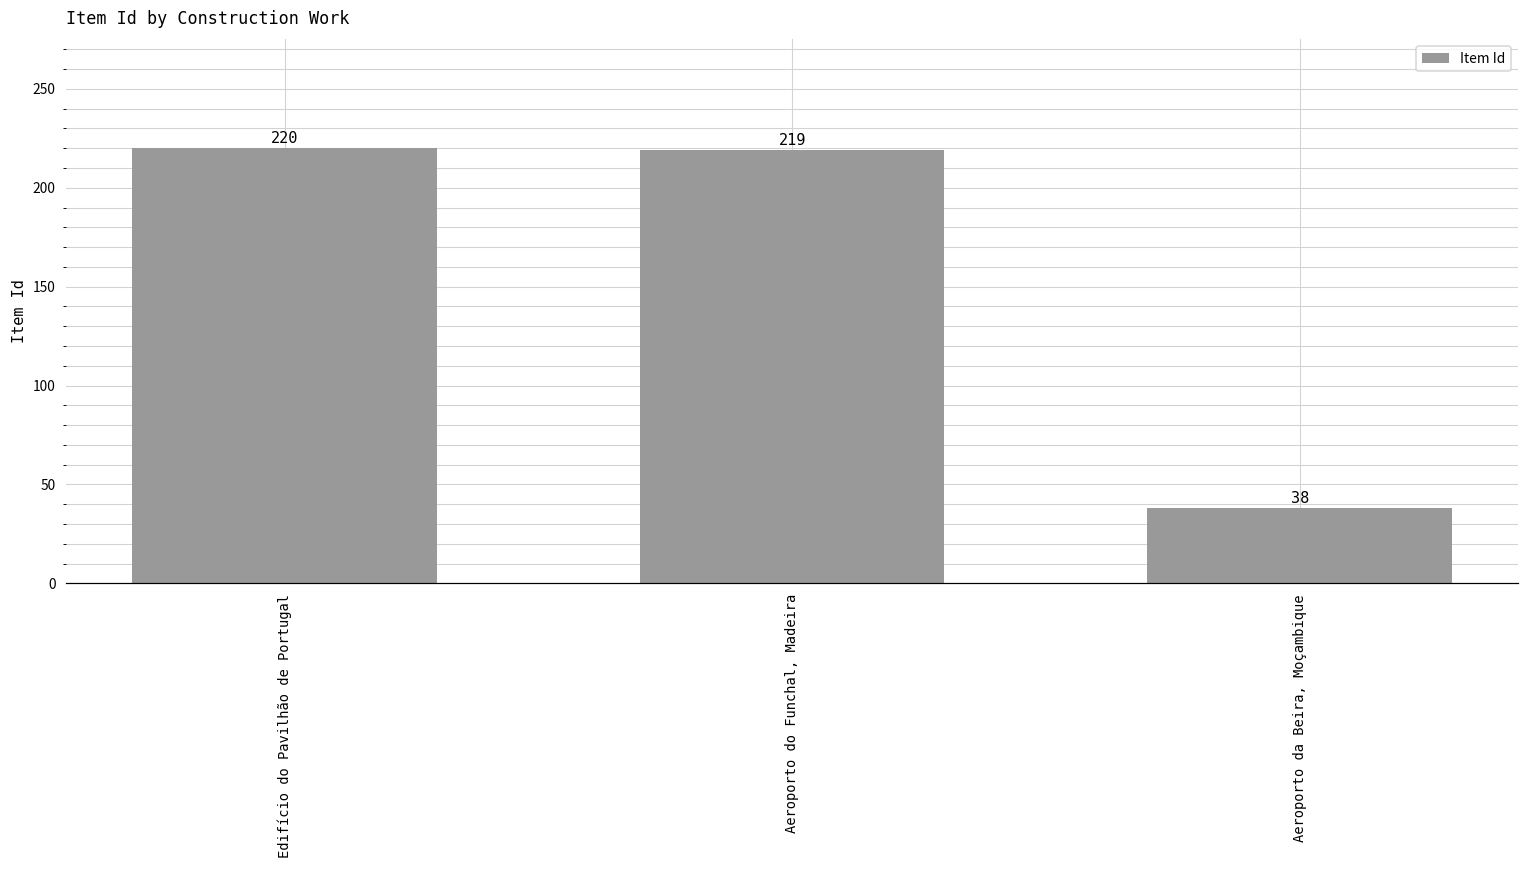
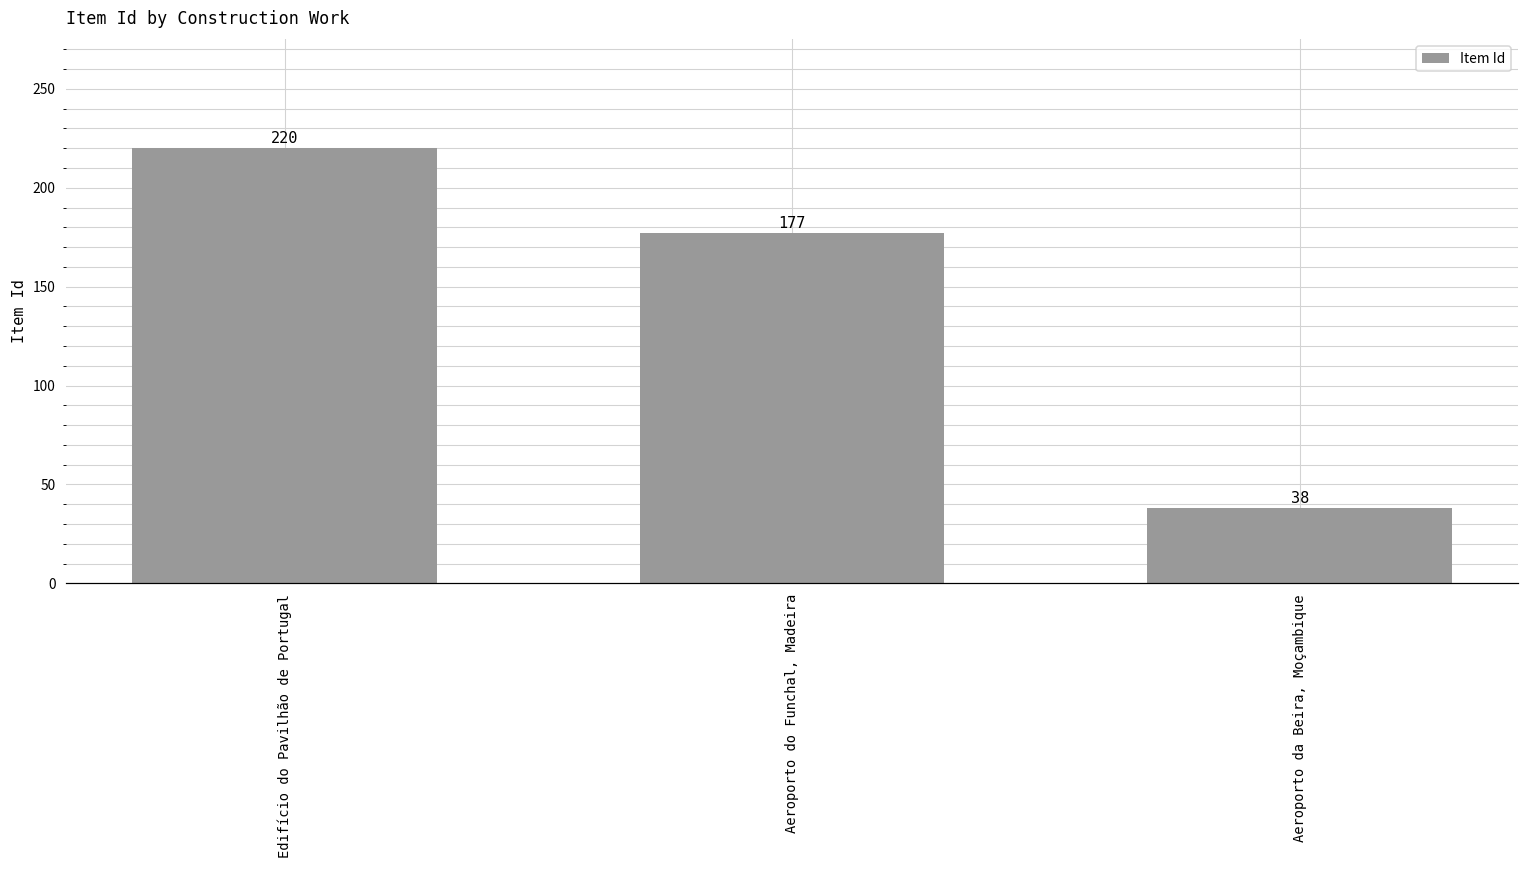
  {
    "Edifício do Pavilhão de Portugal": 220,
-   "Aeroporto do Funchal, Madeira": 219,
+   "Aeroporto do Funchal, Madeira": 177,
    "Aeroporto da Beira, Moçambique": 38
  }
